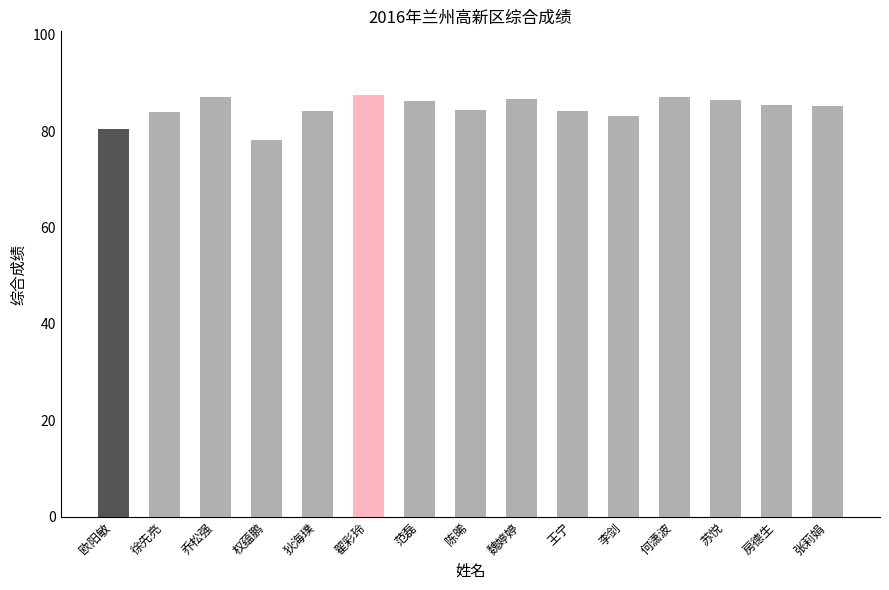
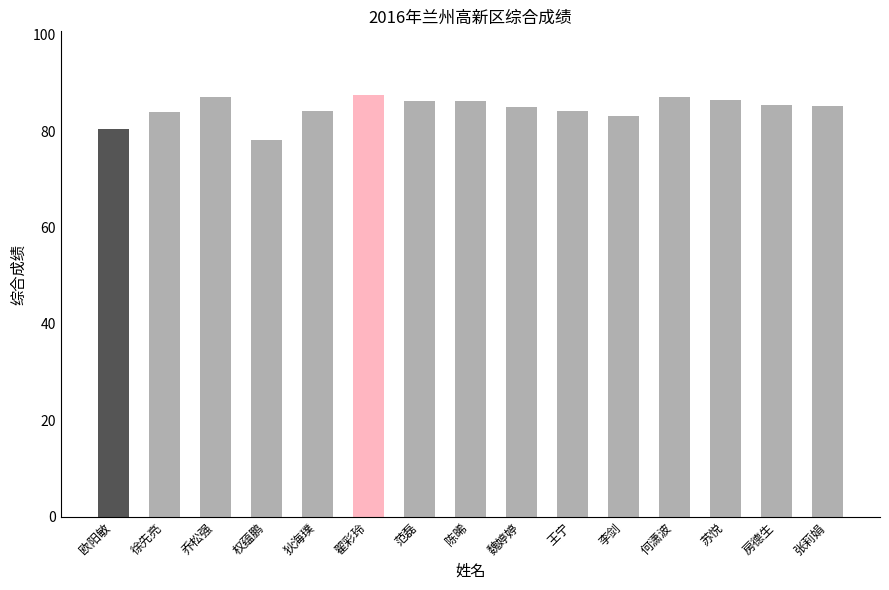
  {
    "欧阳敏": 80,
    "徐先亮": 84,
    "乔松强": 87,
    "权蕴鹏": 78,
    "狄海璞": 84,
    "翟彩玲": 88,
    "范磊": 86,
-   "陈晞": 84,
-   "魏婷婷": 87,
+   "陈晞": 86,
+   "魏婷婷": 85,
    "王宁": 84,
    "李剑": 83,
    "何潇波": 87,
    "苏悦": 86,
    "房德生": 85,
    "张莉娟": 85
  }
